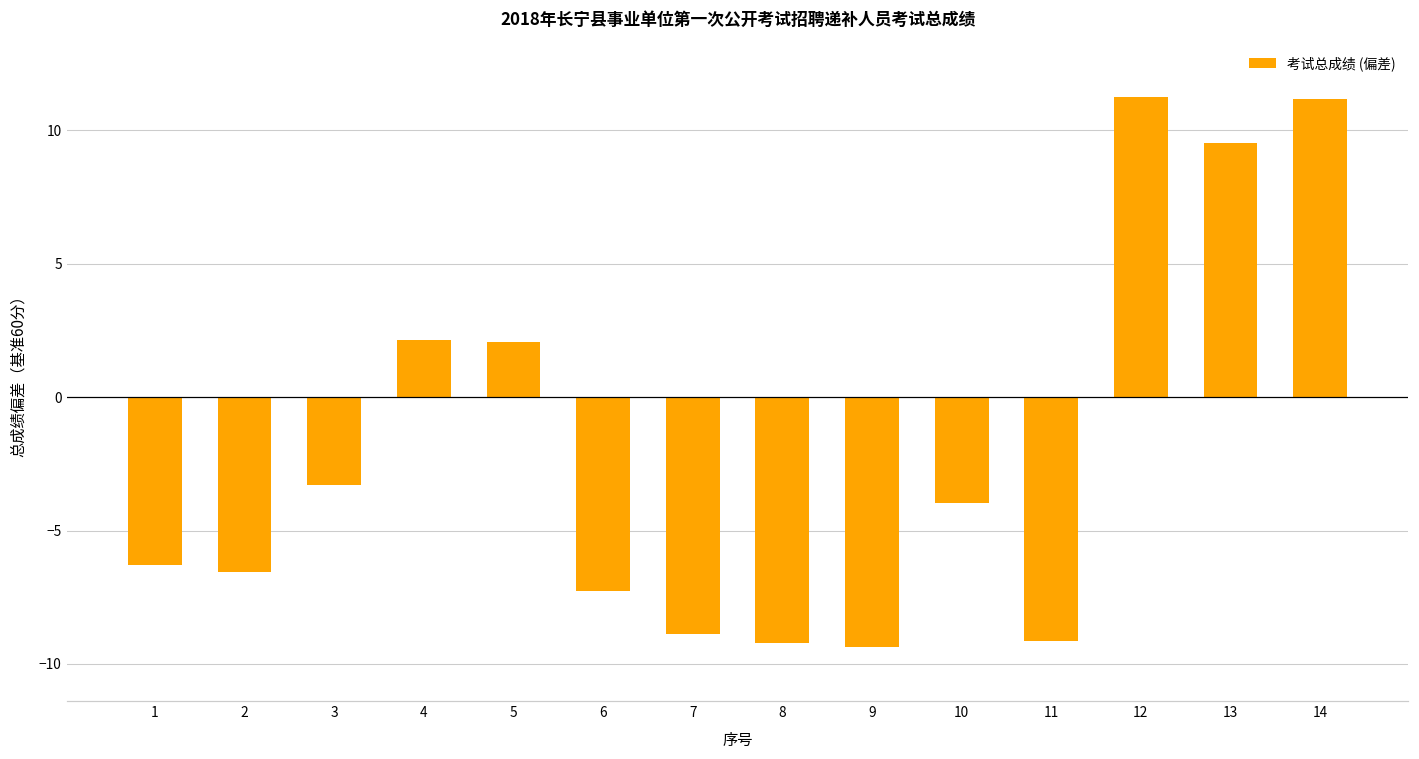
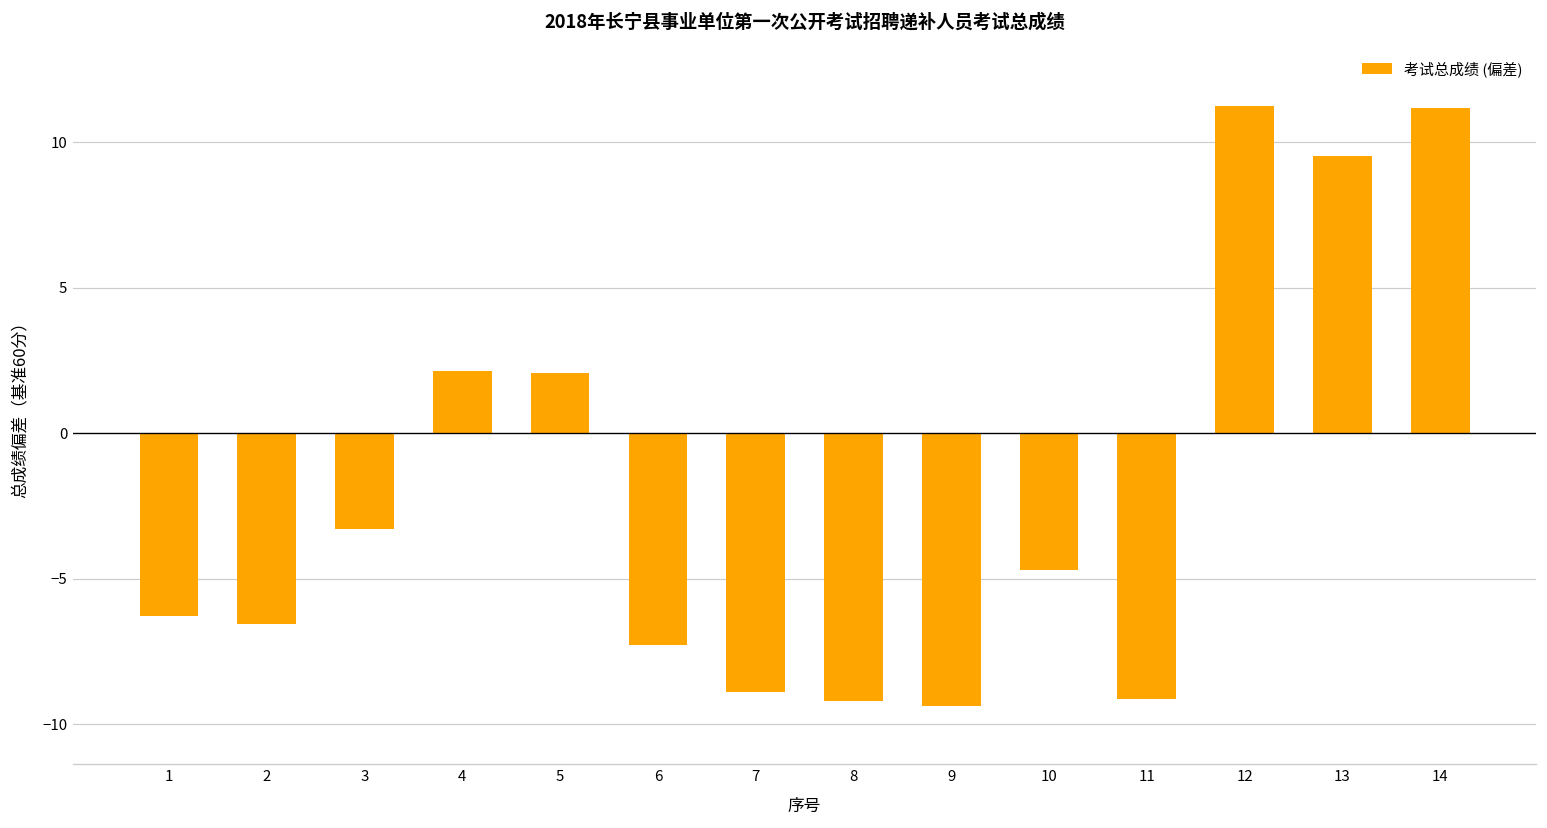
  {
    "1": -6.3,
    "2": -6.5,
    "3": -3.3,
    "4": 2.1,
    "5": 2.1,
    "6": -7.3,
    "7": -8.9,
    "8": -9.2,
    "9": -9.4,
-   "10": -4.0,
+   "10": -4.7,
    "11": -9.1,
    "12": 11.3,
    "13": 9.5,
    "14": 11.2
  }
